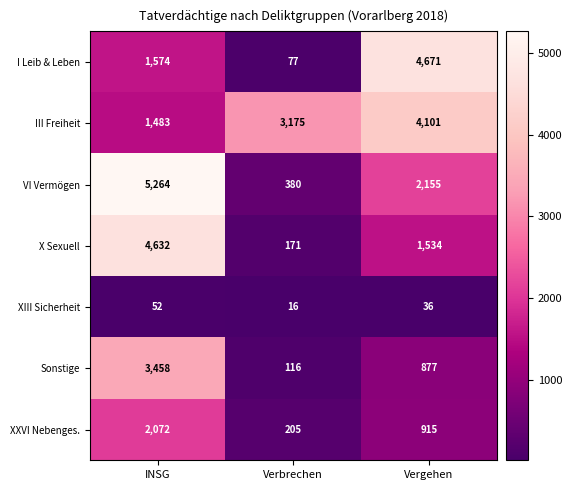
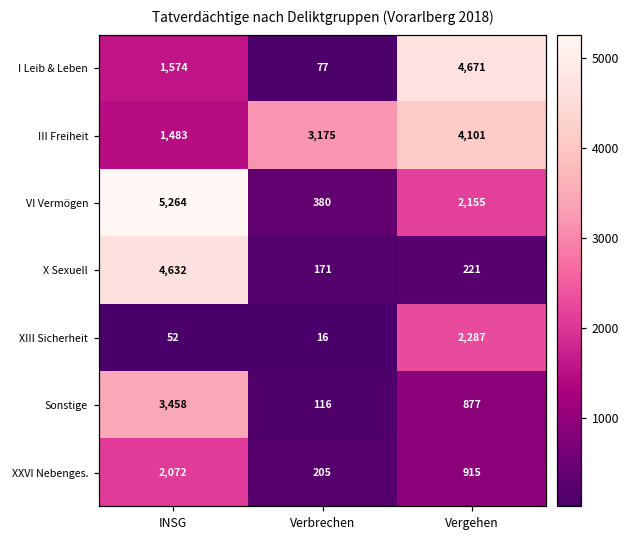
  {
    "I Leib & Leben": {
      "INSG": "1,574",
      "Verbrechen": "77",
      "Vergehen": "4,671"
    },
    "III Freiheit": {
      "INSG": "1,483",
      "Verbrechen": "3,175",
      "Vergehen": "4,101"
    },
    "VI Vermögen": {
      "INSG": "5,264",
      "Verbrechen": "380",
      "Vergehen": "2,155"
    },
    "X Sexuell": {
      "INSG": "4,632",
      "Verbrechen": "171",
-     "Vergehen": "1,534"
+     "Vergehen": "221"
    },
    "XIII Sicherheit": {
      "INSG": "52",
      "Verbrechen": "16",
-     "Vergehen": "36"
+     "Vergehen": "2,287"
    },
    "Sonstige": {
      "INSG": "3,458",
      "Verbrechen": "116",
      "Vergehen": "877"
    },
    "XXVI Nebenges.": {
      "INSG": "2,072",
      "Verbrechen": "205",
      "Vergehen": "915"
    }
  }
